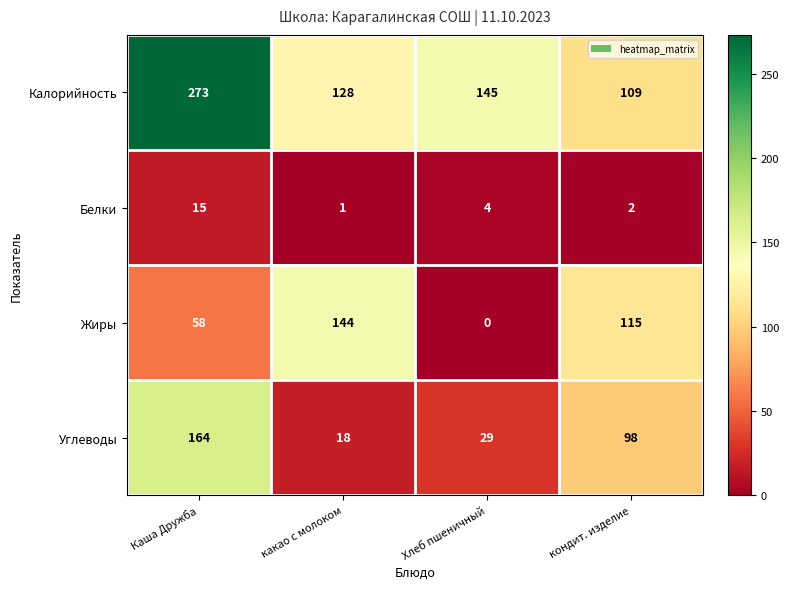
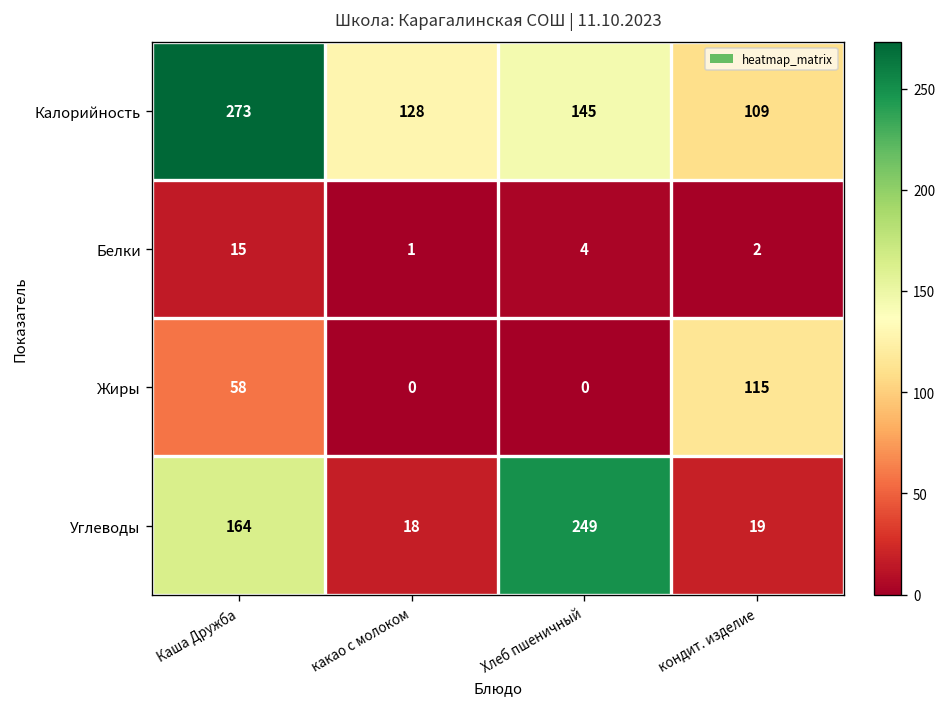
  {
    "Калорийность": {
      "Каша Дружба": 273,
      "какао с молоком": 128,
      "Хлеб пшеничный": 145,
      "кондит. изделие": 109
    },
    "Белки": {
      "Каша Дружба": 15,
      "какао с молоком": 1,
      "Хлеб пшеничный": 4,
      "кондит. изделие": 2
    },
    "Жиры": {
      "Каша Дружба": 58,
-     "какао с молоком": 144,
+     "какао с молоком": 0,
      "Хлеб пшеничный": 0,
      "кондит. изделие": 115
    },
    "Углеводы": {
      "Каша Дружба": 164,
      "какао с молоком": 18,
-     "Хлеб пшеничный": 29,
-     "кондит. изделие": 98
+     "Хлеб пшеничный": 249,
+     "кондит. изделие": 19
    }
  }
